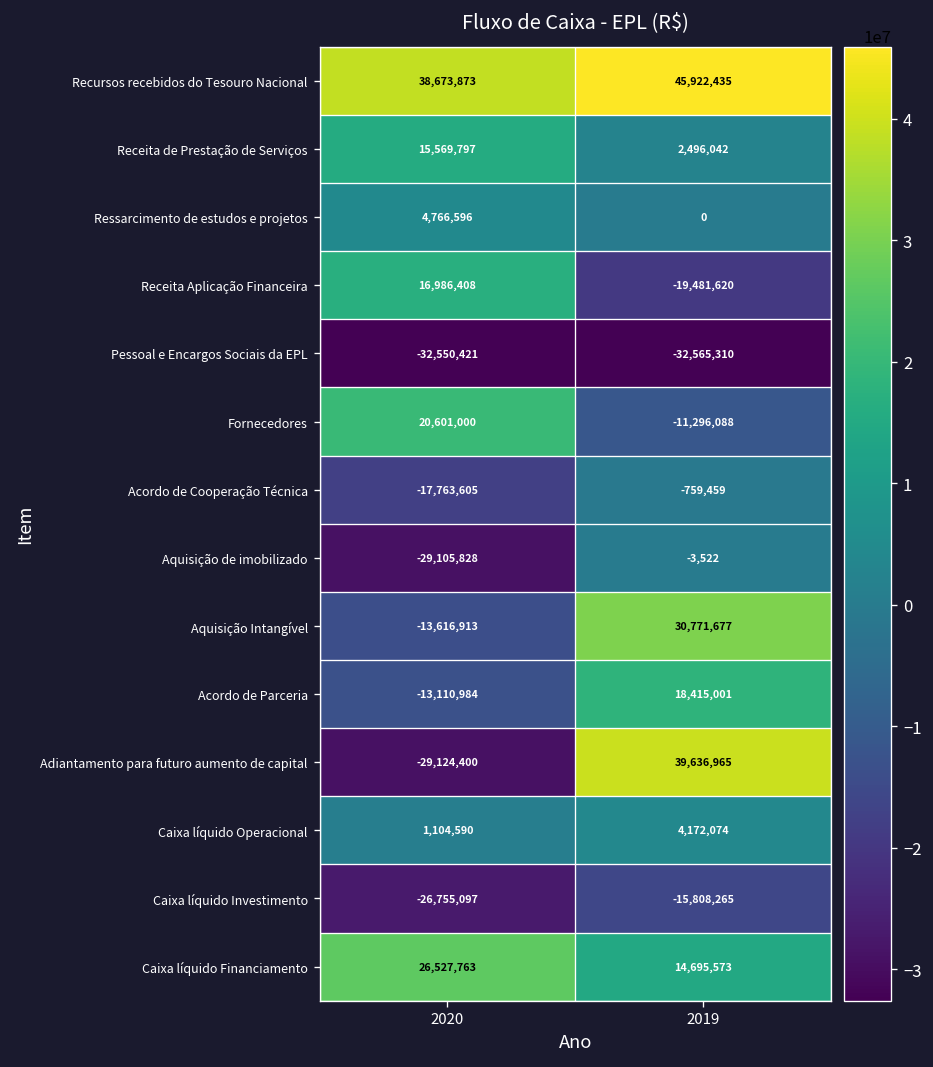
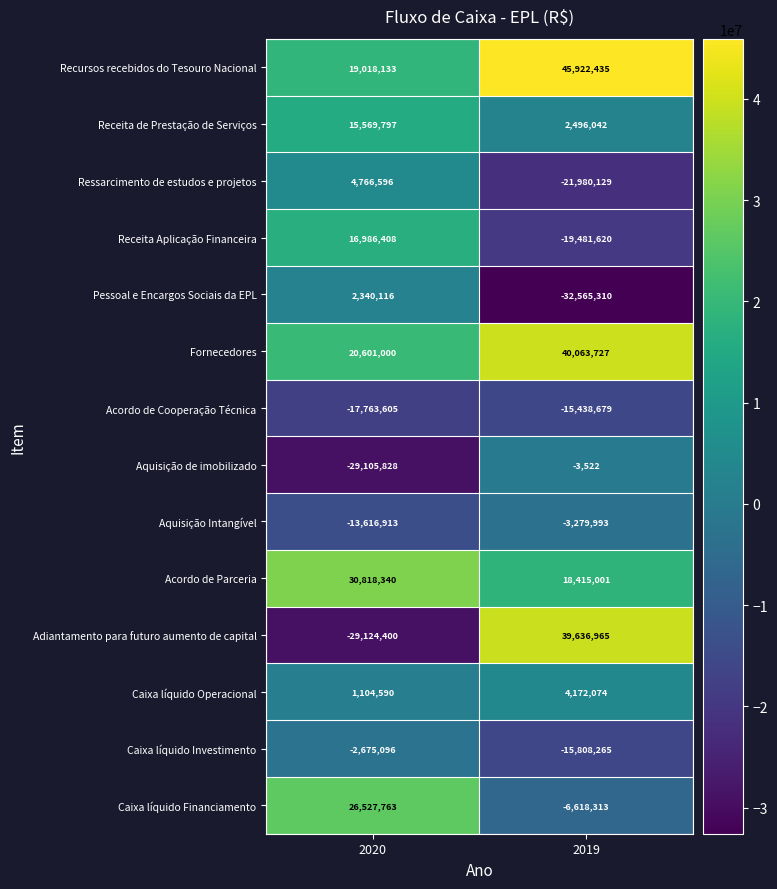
  {
    "Recursos recebidos do Tesouro Nacional": {
-     "2020": "38,673,873",
+     "2020": "19,018,133",
      "2019": "45,922,435"
    },
    "Receita de Prestação de Serviços": {
      "2020": "15,569,797",
      "2019": "2,496,042"
    },
    "Ressarcimento de estudos e projetos": {
      "2020": "4,766,596",
-     "2019": "0"
+     "2019": "-21,980,129"
    },
    "Receita Aplicação Financeira": {
      "2020": "16,986,408",
      "2019": "-19,481,620"
    },
    "Pessoal e Encargos Sociais da EPL": {
-     "2020": "-32,550,421",
+     "2020": "2,340,116",
      "2019": "-32,565,310"
    },
    "Fornecedores": {
      "2020": "20,601,000",
-     "2019": "-11,296,088"
+     "2019": "40,063,727"
    },
    "Acordo de Cooperação Técnica": {
      "2020": "-17,763,605",
-     "2019": "-759,459"
+     "2019": "-15,438,679"
    },
    "Aquisição de imobilizado": {
      "2020": "-29,105,828",
      "2019": "-3,522"
    },
    "Aquisição Intangível": {
      "2020": "-13,616,913",
-     "2019": "30,771,677"
+     "2019": "-3,279,993"
    },
    "Acordo de Parceria": {
-     "2020": "-13,110,984",
+     "2020": "30,818,340",
      "2019": "18,415,001"
    },
    "Adiantamento para futuro aumento de capital": {
      "2020": "-29,124,400",
      "2019": "39,636,965"
    },
    "Caixa líquido Operacional": {
      "2020": "1,104,590",
      "2019": "4,172,074"
    },
    "Caixa líquido Investimento": {
-     "2020": "-26,755,097",
+     "2020": "-2,675,096",
      "2019": "-15,808,265"
    },
    "Caixa líquido Financiamento": {
      "2020": "26,527,763",
-     "2019": "14,695,573"
+     "2019": "-6,618,313"
    }
  }
